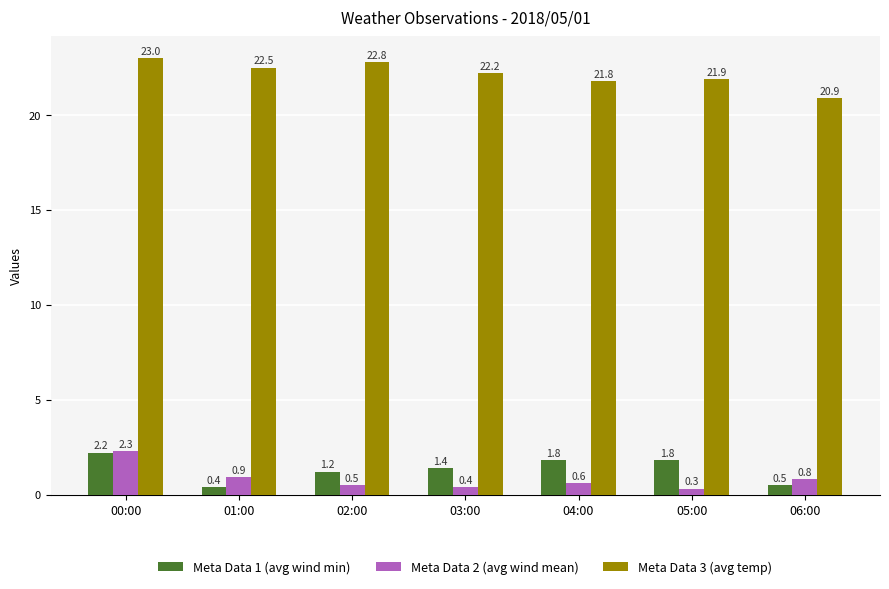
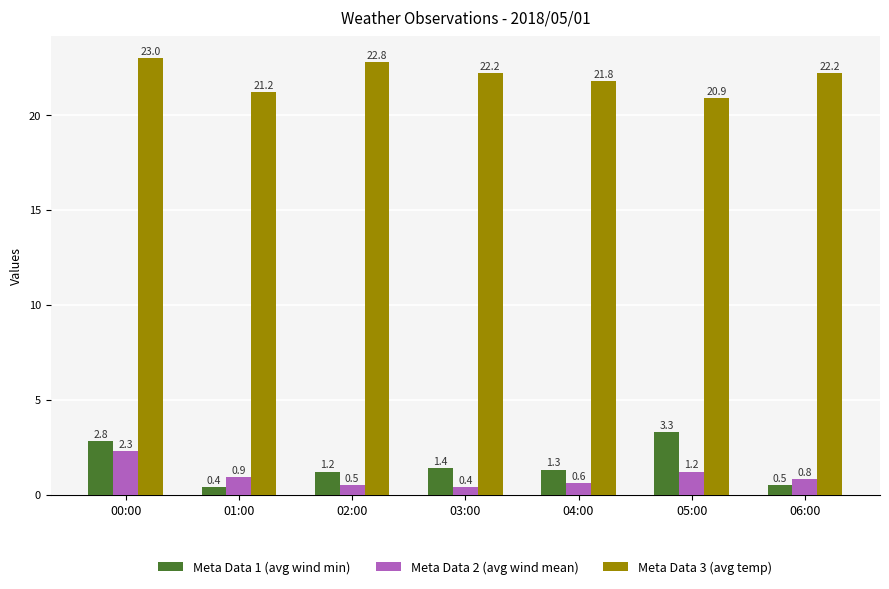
  {
    "Meta Data 1 (avg wind min)": {
-     "00:00": 2.2,
+     "00:00": 2.8,
      "01:00": 0.4,
      "02:00": 1.2,
      "03:00": 1.4,
-     "04:00": 1.8,
-     "05:00": 1.8,
+     "04:00": 1.3,
+     "05:00": 3.3,
      "06:00": 0.5
    },
    "Meta Data 2 (avg wind mean)": {
      "00:00": 2.3,
      "01:00": 0.9,
      "02:00": 0.5,
      "03:00": 0.4,
      "04:00": 0.6,
-     "05:00": 0.3,
+     "05:00": 1.2,
      "06:00": 0.8
    },
    "Meta Data 3 (avg temp)": {
      "00:00": 23.0,
-     "01:00": 22.5,
+     "01:00": 21.2,
      "02:00": 22.8,
      "03:00": 22.2,
      "04:00": 21.8,
-     "05:00": 21.9,
-     "06:00": 20.9
+     "05:00": 20.9,
+     "06:00": 22.2
    }
  }
